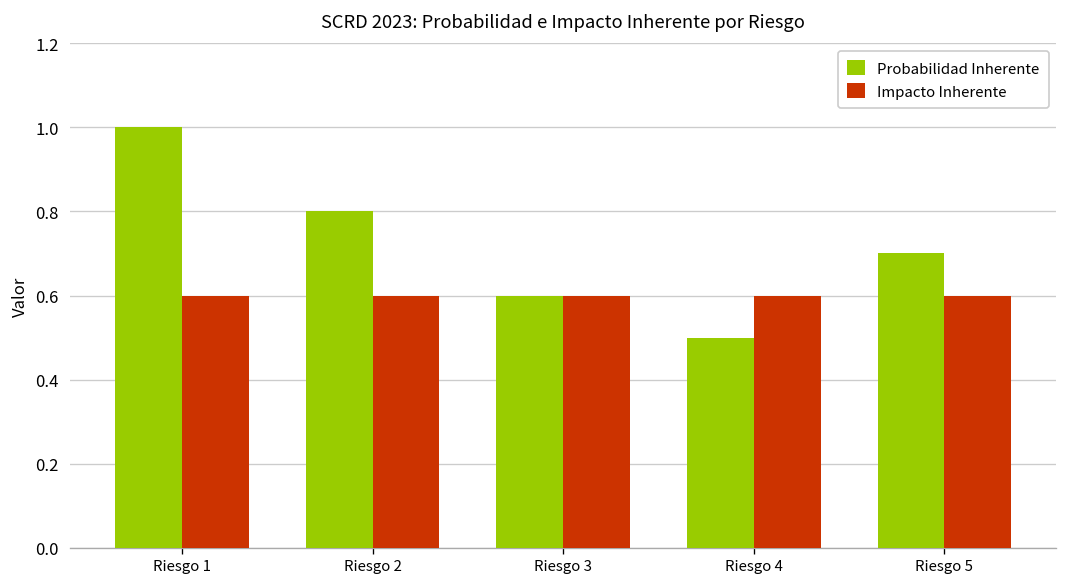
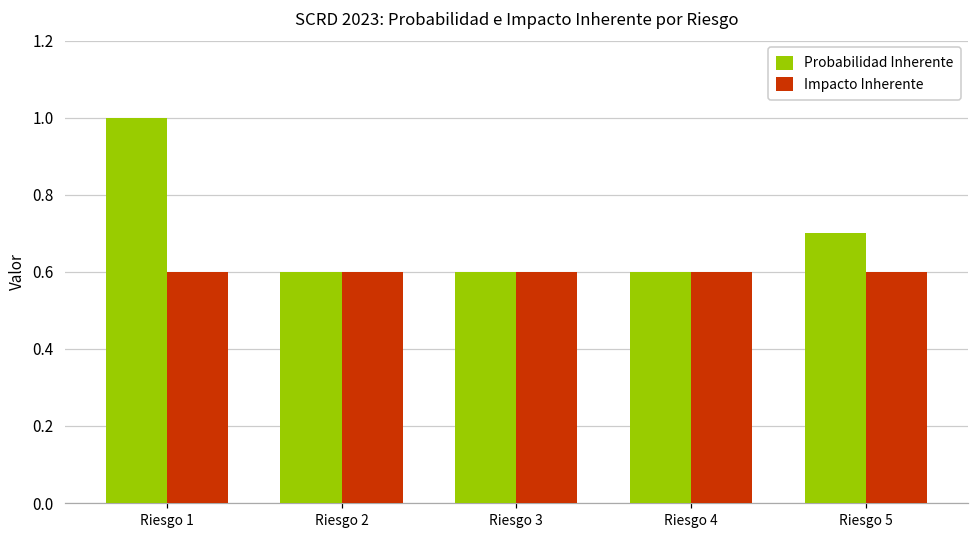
  {
    "Probabilidad Inherente": {
      "Riesgo 1": 1.0,
-     "Riesgo 2": 0.8,
+     "Riesgo 2": 0.6,
      "Riesgo 3": 0.6,
-     "Riesgo 4": 0.5,
+     "Riesgo 4": 0.6,
      "Riesgo 5": 0.7
    },
    "Impacto Inherente": {
      "Riesgo 1": 0.6,
      "Riesgo 2": 0.6,
      "Riesgo 3": 0.6,
      "Riesgo 4": 0.6,
      "Riesgo 5": 0.6
    }
  }
